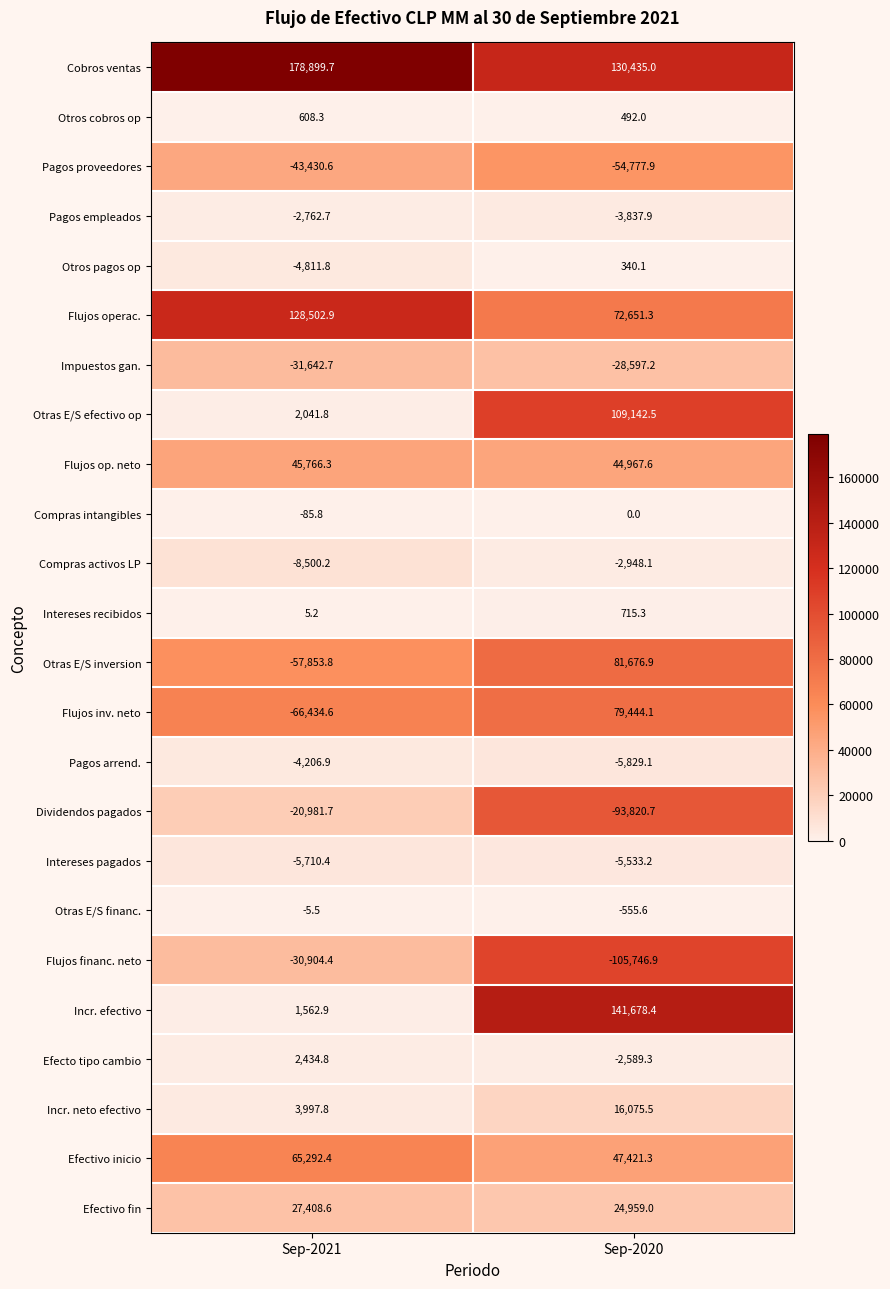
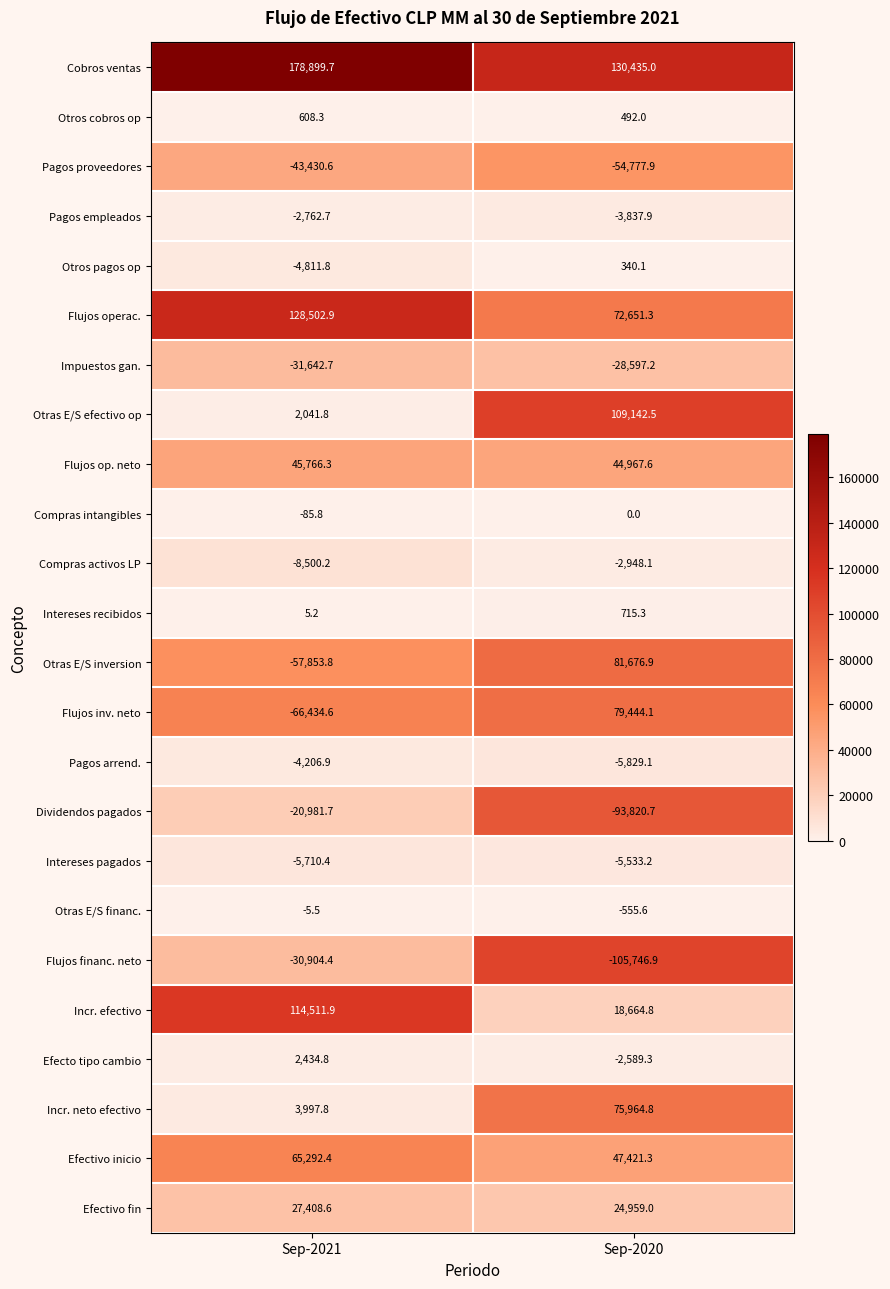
  {
    "Cobros ventas": {
      "Sep-2021": "178,899.7",
      "Sep-2020": "130,435.0"
    },
    "Otros cobros op": {
      "Sep-2021": "608.3",
      "Sep-2020": "492.0"
    },
    "Pagos proveedores": {
      "Sep-2021": "-43,430.6",
      "Sep-2020": "-54,777.9"
    },
    "Pagos empleados": {
      "Sep-2021": "-2,762.7",
      "Sep-2020": "-3,837.9"
    },
    "Otros pagos op": {
      "Sep-2021": "-4,811.8",
      "Sep-2020": "340.1"
    },
    "Flujos operac.": {
      "Sep-2021": "128,502.9",
      "Sep-2020": "72,651.3"
    },
    "Impuestos gan.": {
      "Sep-2021": "-31,642.7",
      "Sep-2020": "-28,597.2"
    },
    "Otras E/S efectivo op": {
      "Sep-2021": "2,041.8",
      "Sep-2020": "109,142.5"
    },
    "Flujos op. neto": {
      "Sep-2021": "45,766.3",
      "Sep-2020": "44,967.6"
    },
    "Compras intangibles": {
      "Sep-2021": "-85.8",
      "Sep-2020": "0.0"
    },
    "Compras activos LP": {
      "Sep-2021": "-8,500.2",
      "Sep-2020": "-2,948.1"
    },
    "Intereses recibidos": {
      "Sep-2021": "5.2",
      "Sep-2020": "715.3"
    },
    "Otras E/S inversion": {
      "Sep-2021": "-57,853.8",
      "Sep-2020": "81,676.9"
    },
    "Flujos inv. neto": {
      "Sep-2021": "-66,434.6",
      "Sep-2020": "79,444.1"
    },
    "Pagos arrend.": {
      "Sep-2021": "-4,206.9",
      "Sep-2020": "-5,829.1"
    },
    "Dividendos pagados": {
      "Sep-2021": "-20,981.7",
      "Sep-2020": "-93,820.7"
    },
    "Intereses pagados": {
      "Sep-2021": "-5,710.4",
      "Sep-2020": "-5,533.2"
    },
    "Otras E/S financ.": {
      "Sep-2021": "-5.5",
      "Sep-2020": "-555.6"
    },
    "Flujos financ. neto": {
      "Sep-2021": "-30,904.4",
      "Sep-2020": "-105,746.9"
    },
    "Incr. efectivo": {
-     "Sep-2021": "1,562.9",
-     "Sep-2020": "141,678.4"
+     "Sep-2021": "114,511.9",
+     "Sep-2020": "18,664.8"
    },
    "Efecto tipo cambio": {
      "Sep-2021": "2,434.8",
      "Sep-2020": "-2,589.3"
    },
    "Incr. neto efectivo": {
      "Sep-2021": "3,997.8",
-     "Sep-2020": "16,075.5"
+     "Sep-2020": "75,964.8"
    },
    "Efectivo inicio": {
      "Sep-2021": "65,292.4",
      "Sep-2020": "47,421.3"
    },
    "Efectivo fin": {
      "Sep-2021": "27,408.6",
      "Sep-2020": "24,959.0"
    }
  }
